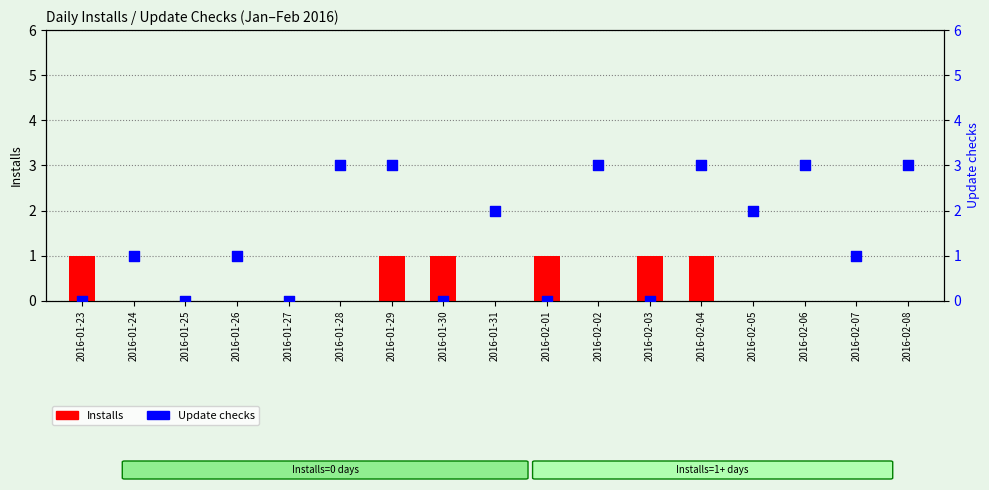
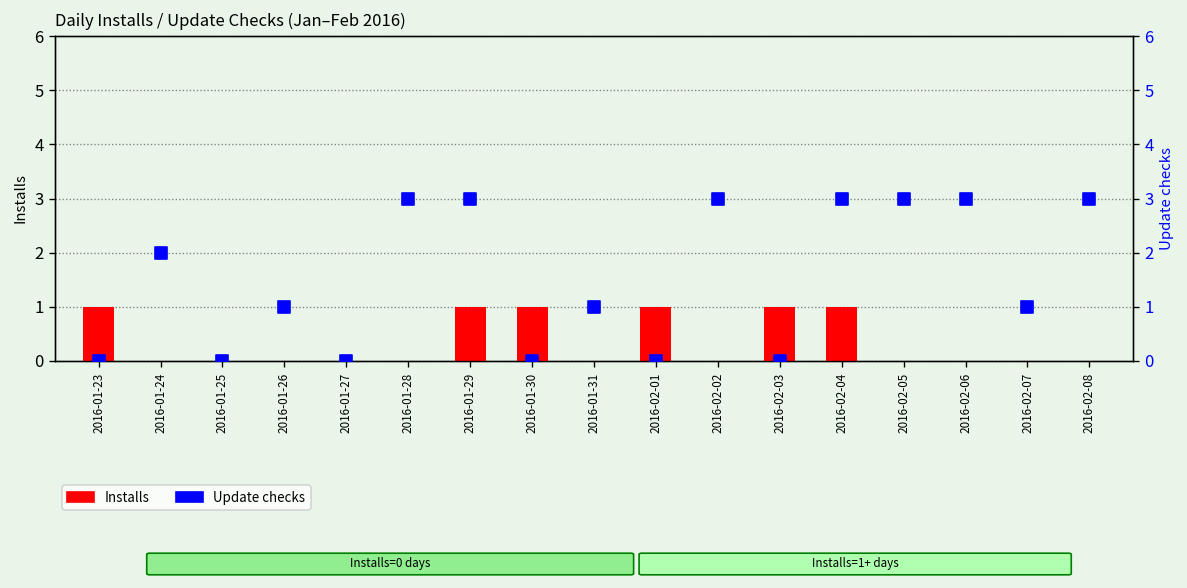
  {
    "Installs": {
      "2016-01-23": 1.0,
      "2016-01-24": 0.0,
      "2016-01-25": 0.0,
      "2016-01-26": 0.0,
      "2016-01-27": 0.0,
      "2016-01-28": 0.0,
      "2016-01-29": 1.0,
      "2016-01-30": 1.0,
      "2016-01-31": 0.0,
      "2016-02-01": 1.0,
      "2016-02-02": 0.0,
      "2016-02-03": 1.0,
      "2016-02-04": 1.0,
      "2016-02-05": 0.0,
      "2016-02-06": 0.0,
      "2016-02-07": 0.0,
      "2016-02-08": 0.0
    },
    "Update checks": {
-     "2016-01-24": 1,
-     "2016-01-31": 2,
-     "2016-02-05": 2
+     "2016-01-24": 2,
+     "2016-01-31": 1,
+     "2016-02-05": 3
    }
  }
